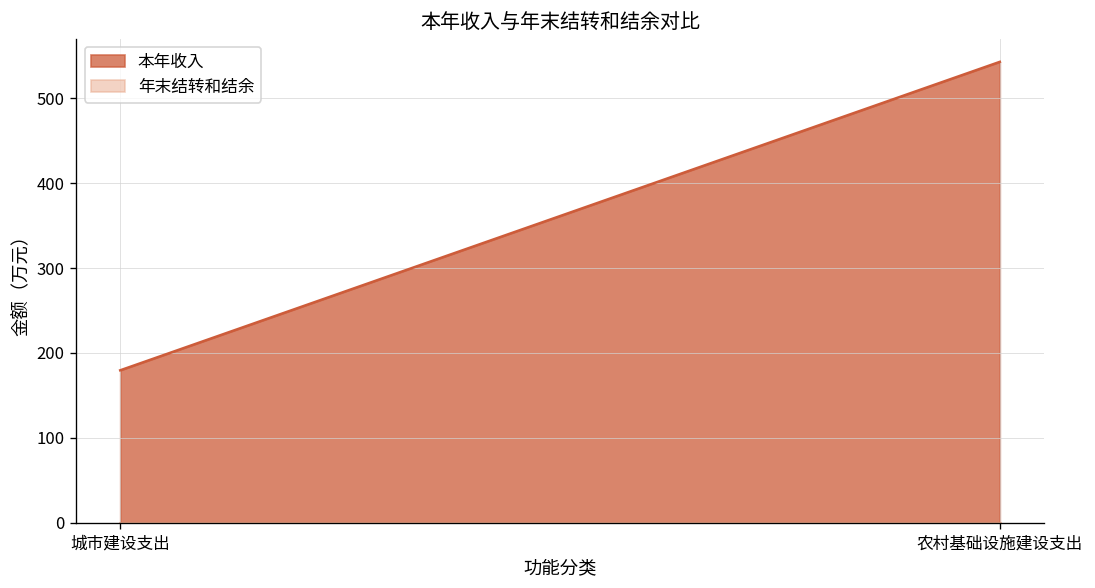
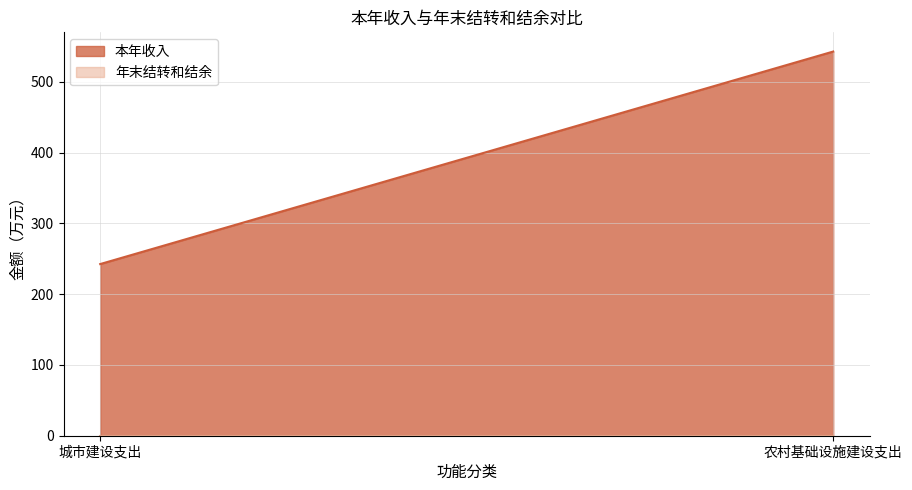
  {
    "本年收入": {
-     "城市建设支出": 180,
+     "城市建设支出": 240,
      "农村基础设施建设支出": 540
    },
    "年末结转和结余": {
      "城市建设支出": 0,
      "农村基础设施建设支出": 0
    }
  }
